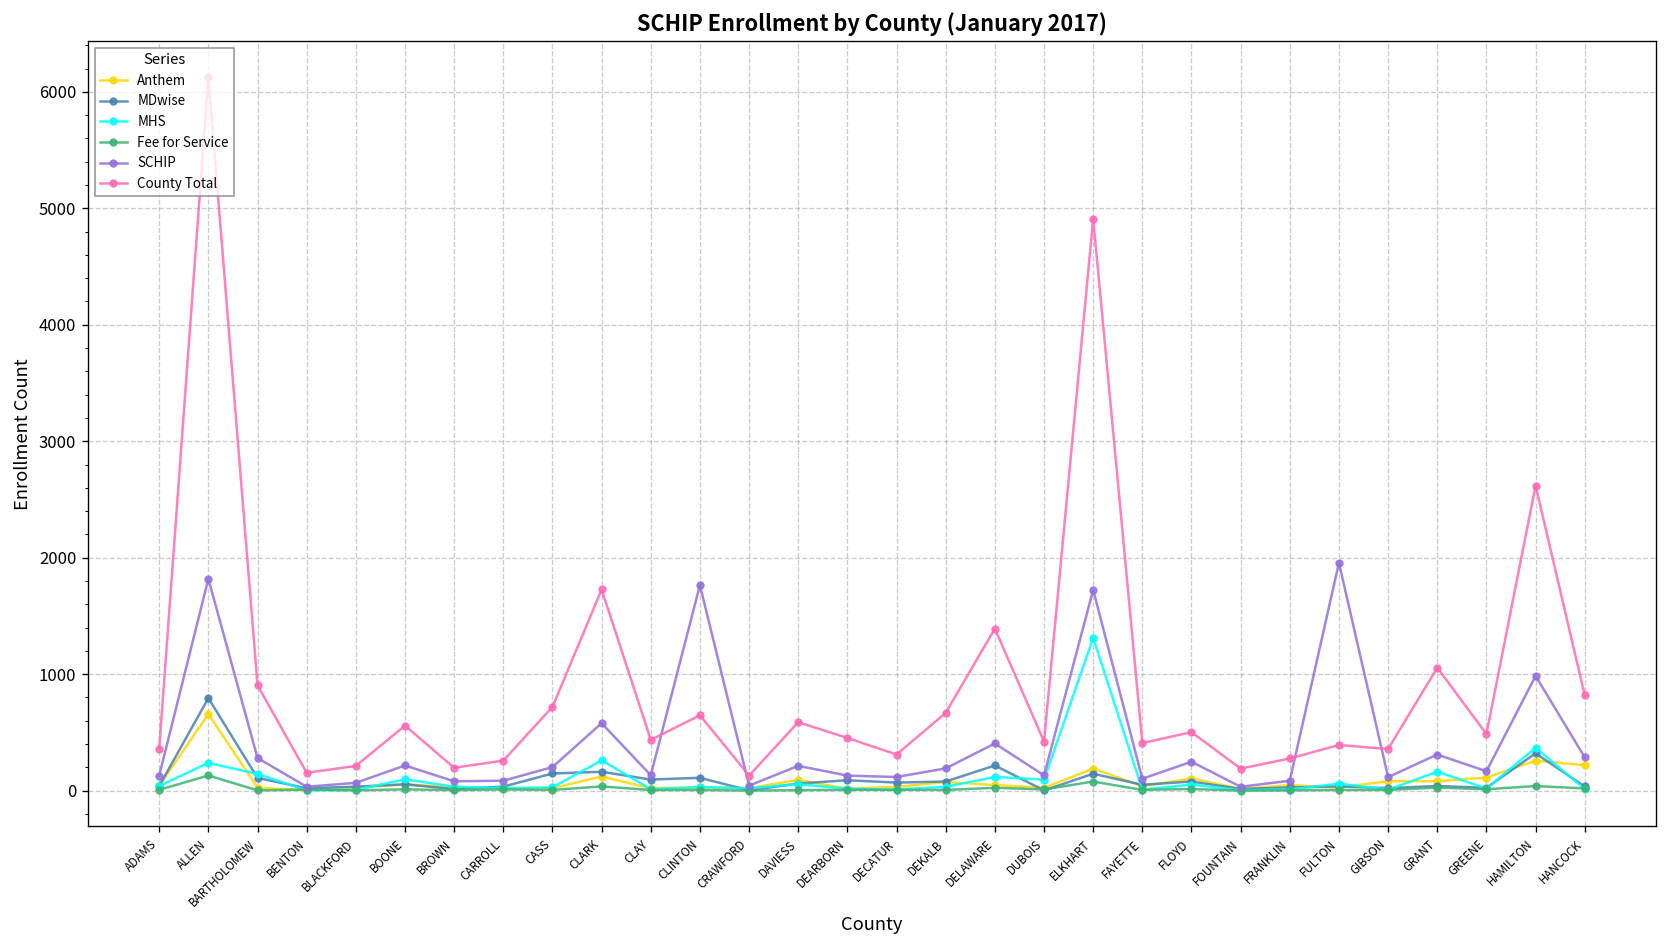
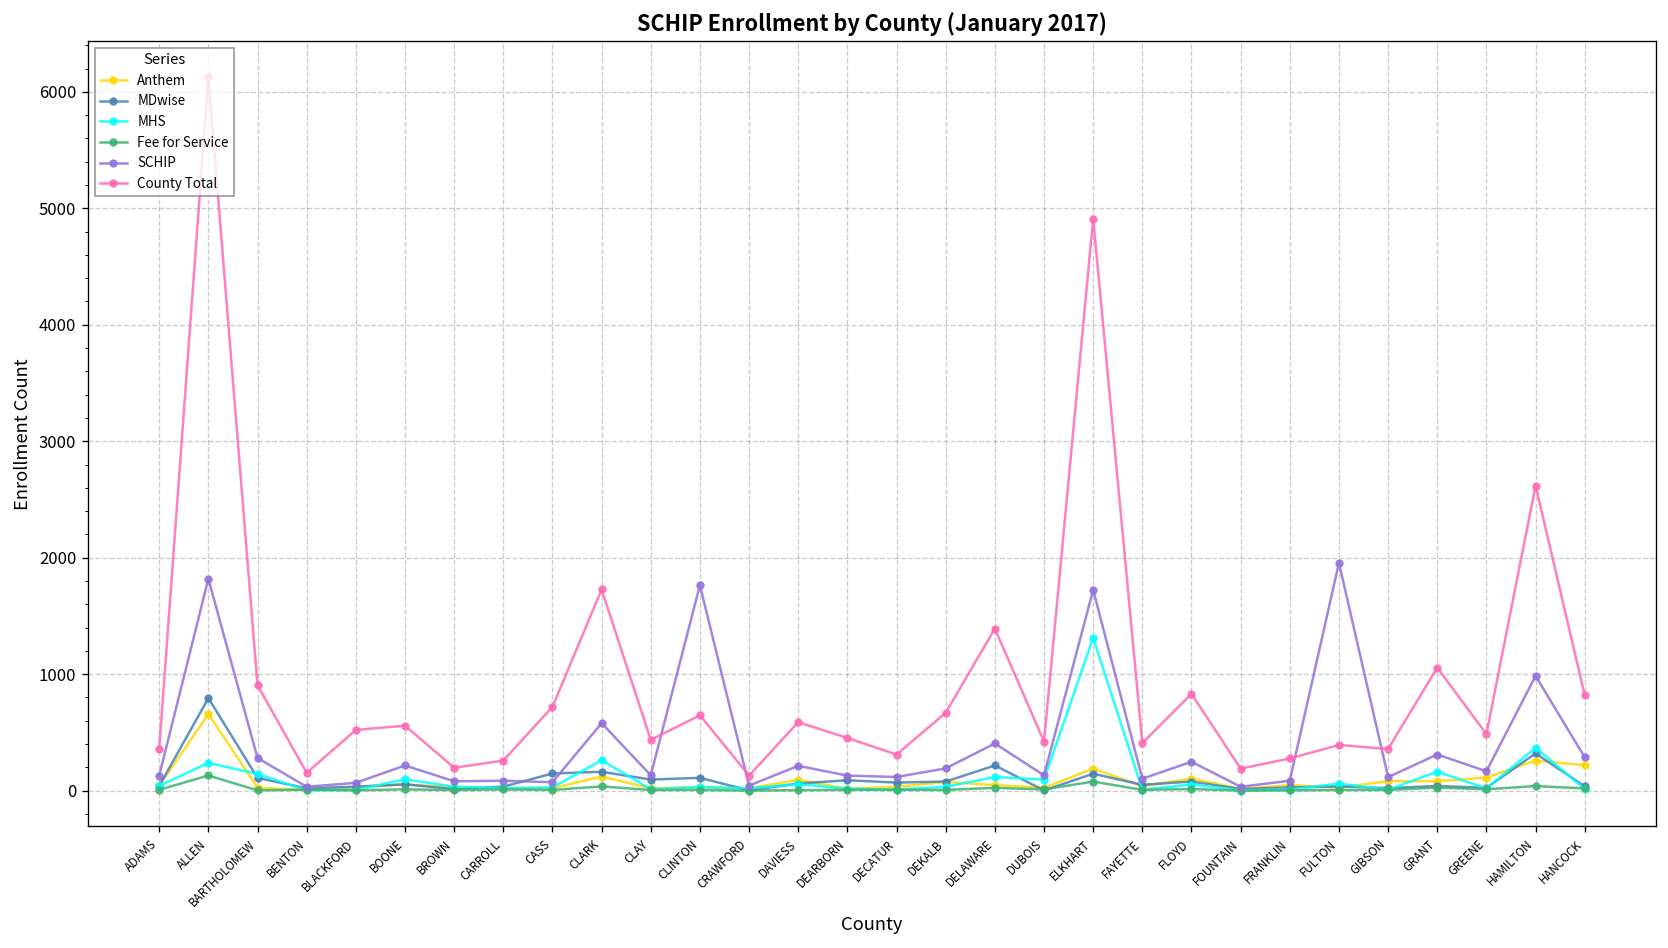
  {
    "Anthem": {
      "ALLEN": 700,
      "CLARK": 100,
      "DAVIESS": 100,
      "ELKHART": 200,
      "GIBSON": 100,
      "GRANT": 100,
      "GREENE": 100,
      "HAMILTON": 300,
      "HANCOCK": 200
    },
    "MDwise": {
      "ALLEN": 800,
      "BARTHOLOMEW": 100,
      "CASS": 100,
      "CLARK": 200,
      "CLAY": 100,
      "CLINTON": 100,
      "DEARBORN": 100,
      "DECATUR": 100,
      "DELAWARE": 200,
      "ELKHART": 100,
      "HAMILTON": 300
    },
    "MHS": {
      "ALLEN": 200,
      "BARTHOLOMEW": 100,
      "BOONE": 100,
      "CLARK": 300,
      "DEKALB": 0,
      "DELAWARE": 100,
      "DUBOIS": 100,
      "ELKHART": 1300,
      "GRANT": 200,
      "HAMILTON": 400
    },
    "Fee for Service": {
      "ADAMS": 0,
      "ALLEN": 100,
      "BOONE": 0,
      "CLARK": 0,
      "DAVIESS": 0,
      "DEKALB": 0,
      "ELKHART": 100,
      "FLOYD": 0,
      "HAMILTON": 0
    },
    "SCHIP": {
      "ADAMS": 100,
      "ALLEN": 1800,
      "BARTHOLOMEW": 300,
      "BLACKFORD": 100,
      "BOONE": 200,
      "BROWN": 100,
      "CARROLL": 100,
-     "CASS": 200,
+     "CASS": 100,
      "CLARK": 600,
      "CLAY": 100,
      "CLINTON": 1800,
      "DAVIESS": 200,
      "DEARBORN": 100,
      "DECATUR": 100,
      "DEKALB": 200,
      "DELAWARE": 400,
      "DUBOIS": 100,
      "ELKHART": 1700,
      "FAYETTE": 100,
      "FLOYD": 200,
      "FRANKLIN": 100,
      "FULTON": 2000,
      "GIBSON": 100,
      "GRANT": 300,
      "GREENE": 200,
      "HAMILTON": 1000,
      "HANCOCK": 300
    },
    "County Total": {
      "ADAMS": 400,
      "BARTHOLOMEW": 900,
      "BENTON": 200,
-     "BLACKFORD": 200,
+     "BLACKFORD": 500,
      "BOONE": 600,
      "BROWN": 200,
      "CARROLL": 300,
      "CASS": 700,
      "CLARK": 1700,
      "CLAY": 400,
      "CLINTON": 600,
      "CRAWFORD": 100,
      "DAVIESS": 600,
      "DEARBORN": 500,
      "DECATUR": 300,
      "DEKALB": 700,
      "DELAWARE": 1400,
      "DUBOIS": 400,
      "ELKHART": 4900,
      "FAYETTE": 400,
-     "FLOYD": 500,
+     "FLOYD": 800,
      "FOUNTAIN": 200,
      "FRANKLIN": 300,
      "FULTON": 400,
      "GIBSON": 400,
      "GRANT": 1100,
      "GREENE": 500,
      "HAMILTON": 2600,
      "HANCOCK": 800
    }
  }
